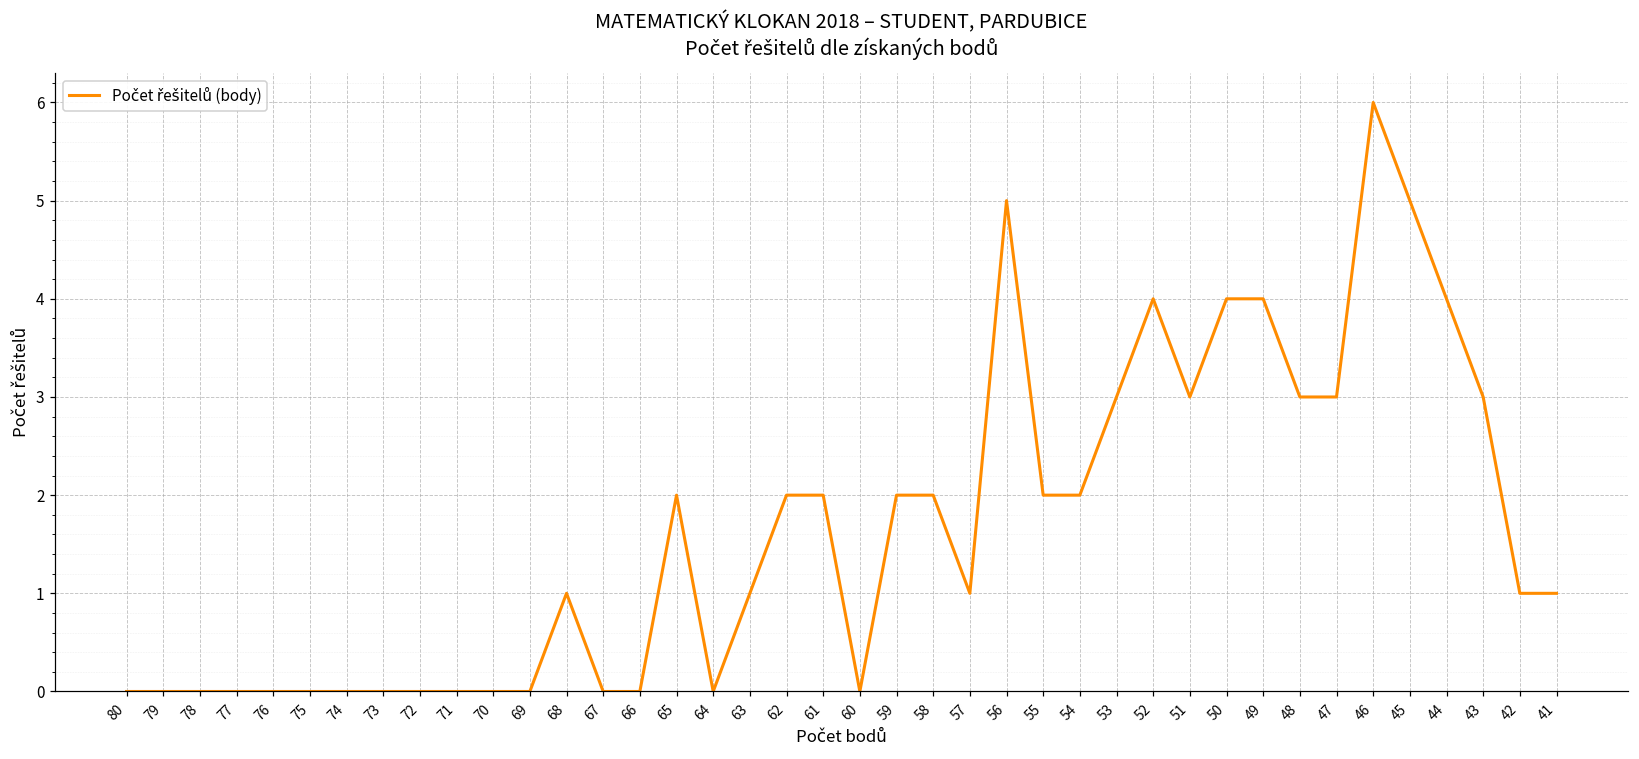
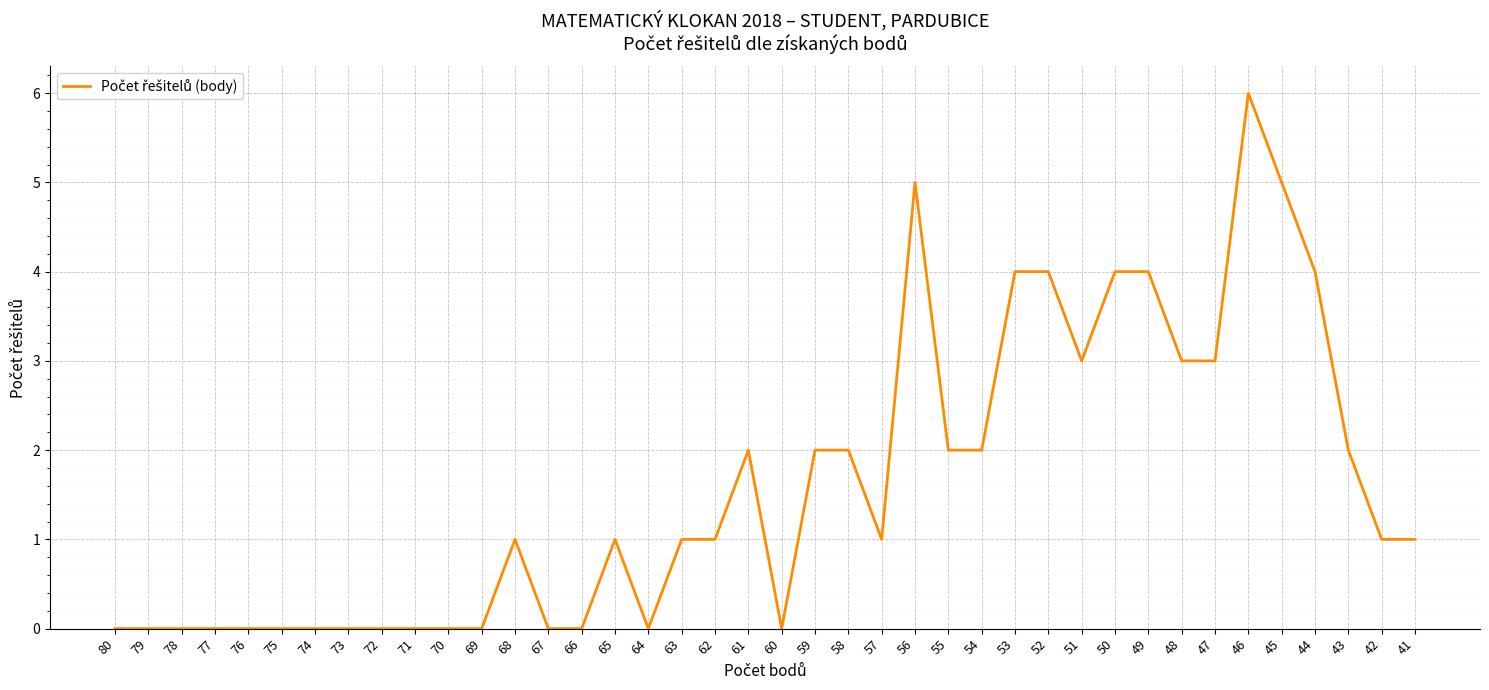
  {
    "80": 0,
    "79": 0,
    "78": 0,
    "77": 0,
    "76": 0,
    "75": 0,
    "74": 0,
    "73": 0,
    "72": 0,
    "71": 0,
    "70": 0,
    "69": 0,
    "68": 1,
    "67": 0,
    "66": 0,
-   "65": 2,
+   "65": 1,
    "64": 0,
    "63": 1,
-   "62": 2,
+   "62": 1,
    "61": 2,
    "60": 0,
    "59": 2,
    "58": 2,
    "57": 1,
    "56": 5,
    "55": 2,
    "54": 2,
-   "53": 3,
+   "53": 4,
    "52": 4,
    "51": 3,
    "50": 4,
    "49": 4,
    "48": 3,
    "47": 3,
    "46": 6,
    "45": 5,
    "44": 4,
-   "43": 3,
+   "43": 2,
    "42": 1,
    "41": 1
  }
